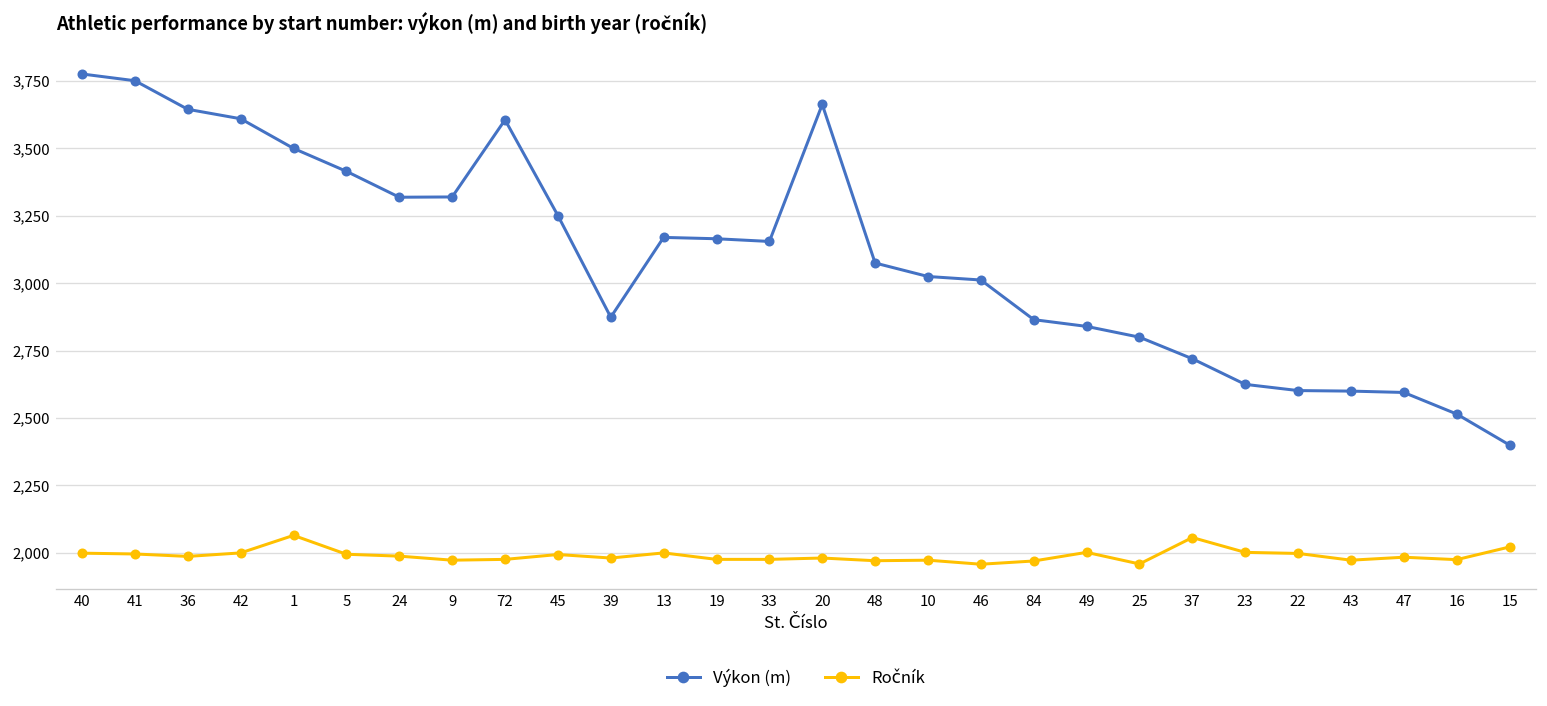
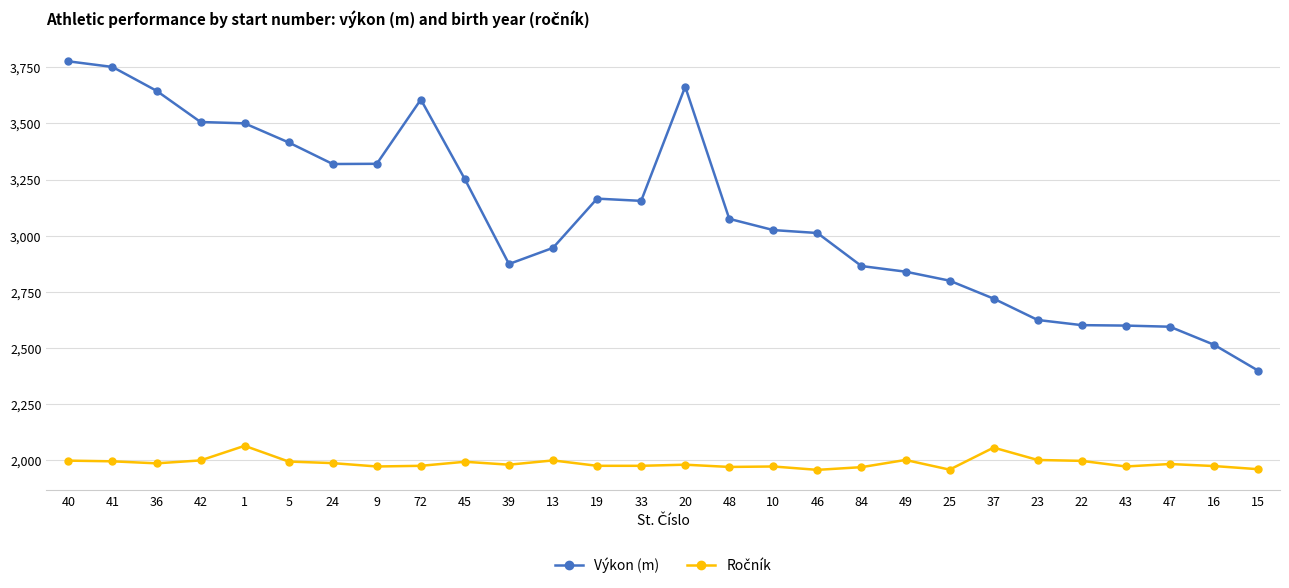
  {
    "Výkon (m)": {
      "40": "3,780",
      "41": "3,750",
      "36": "3,650",
-     "42": "3,610",
+     "42": "3,510",
      "1": "3,500",
      "5": "3,420",
      "24": "3,320",
      "9": "3,320",
      "72": "3,610",
      "45": "3,250",
      "39": "2,870",
-     "13": "3,170",
+     "13": "2,950",
      "19": "3,170",
      "33": "3,160",
      "20": "3,660",
      "48": "3,080",
      "10": "3,030",
      "46": "3,010",
      "84": "2,870",
      "49": "2,840",
      "25": "2,800",
      "37": "2,720",
      "23": "2,630",
      "22": "2,600",
      "43": "2,600",
      "47": "2,600",
      "16": "2,520",
      "15": "2,400"
    },
    "Ročník": {
      "40": "2,000",
      "41": "2,000",
      "36": "1,990",
      "42": "2,000",
      "1": "2,070",
      "5": "2,000",
      "24": "1,990",
      "9": "1,970",
      "72": "1,980",
      "45": "1,990",
      "39": "1,980",
      "13": "2,000",
      "19": "1,980",
      "33": "1,980",
      "20": "1,980",
      "48": "1,970",
      "10": "1,970",
      "46": "1,960",
      "84": "1,970",
      "49": "2,000",
      "25": "1,960",
      "37": "2,060",
      "23": "2,000",
      "22": "2,000",
      "43": "1,970",
      "47": "1,980",
      "16": "1,980",
-     "15": "2,020"
+     "15": "1,960"
    }
  }
